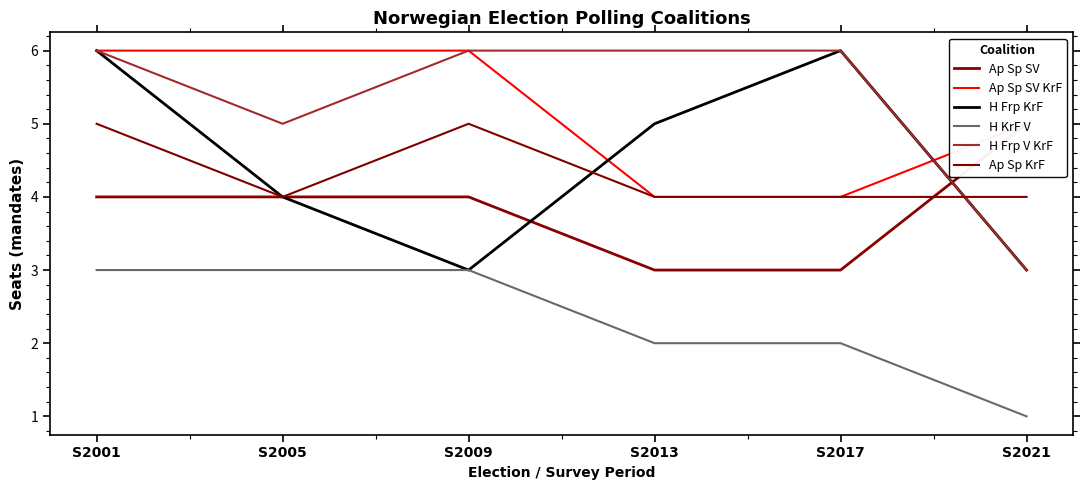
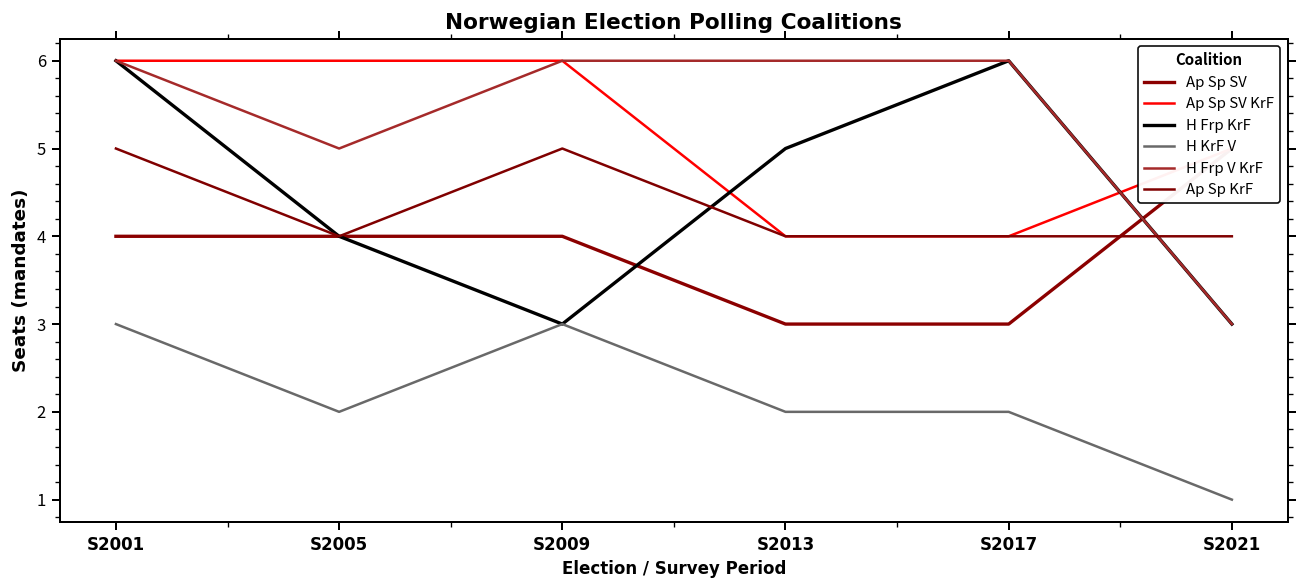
  {
    "Ap Sp SV KrF": {
      "S2005": 6
    },
    "H Frp KrF": {
      "S2013": 5
    },
    "H KrF V": {
      "S2001": 3,
-     "S2005": 3,
+     "S2005": 2,
      "S2013": 2,
      "S2017": 2,
      "S2021": 1
    },
    "H Frp V KrF": {
      "S2005": 5,
      "S2013": 6
    }
  }
